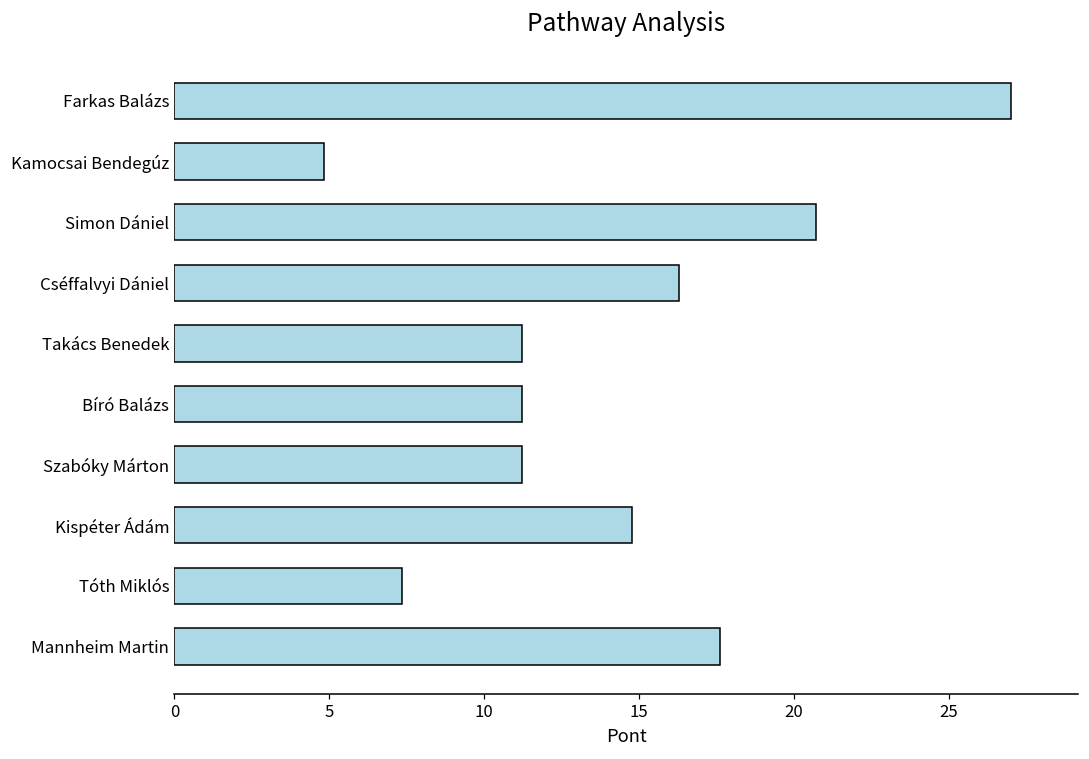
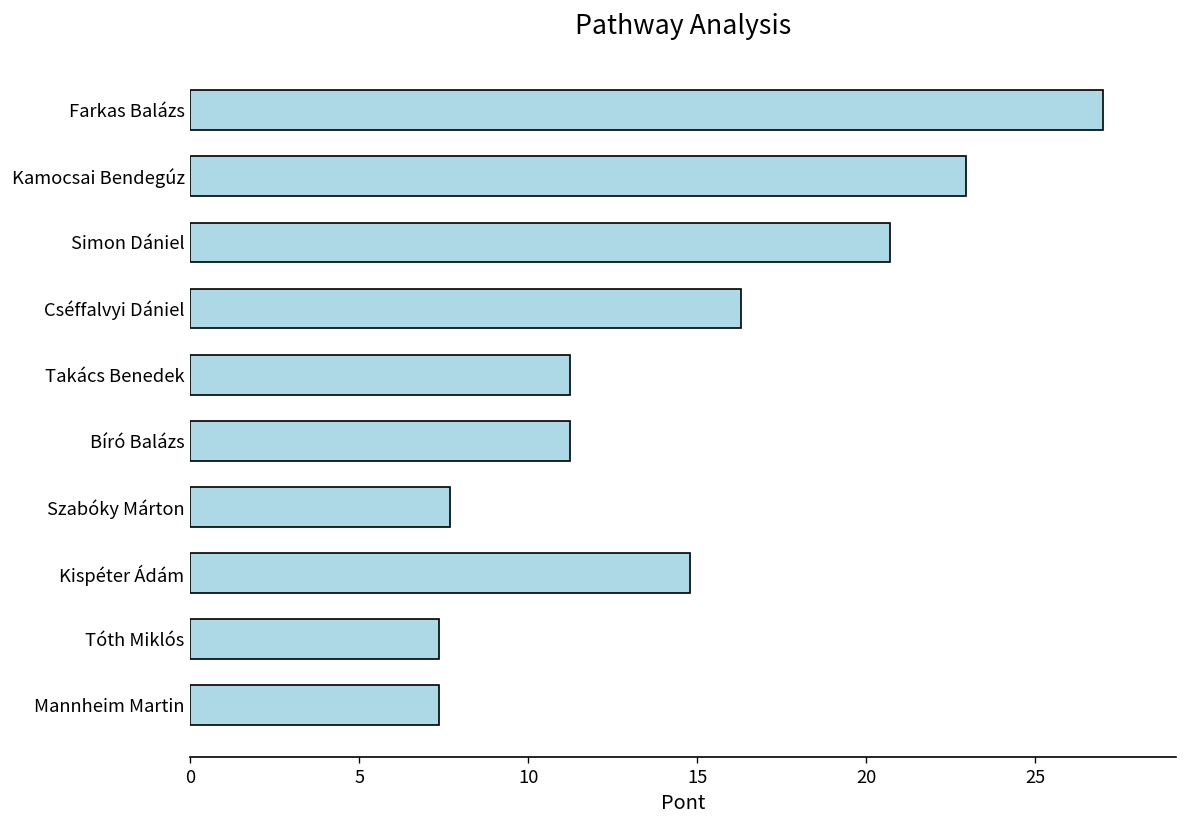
  {
    "Farkas Balázs": 27.0,
-   "Kamocsai Bendegúz": 4.8,
+   "Kamocsai Bendegúz": 23.0,
    "Simon Dániel": 20.7,
    "Cséffalvyi Dániel": 16.3,
    "Takács Benedek": 11.2,
    "Bíró Balázs": 11.2,
-   "Szabóky Márton": 11.2,
+   "Szabóky Márton": 7.7,
    "Kispéter Ádám": 14.8,
    "Tóth Miklós": 7.4,
-   "Mannheim Martin": 17.6
+   "Mannheim Martin": 7.4
  }
